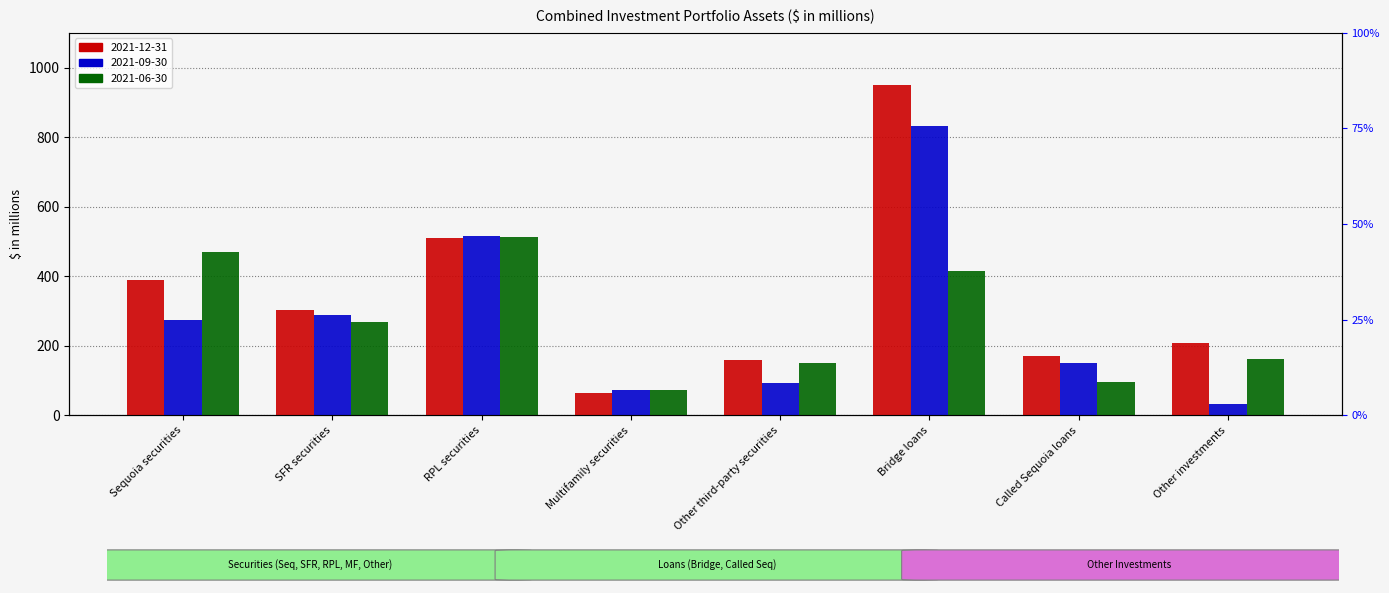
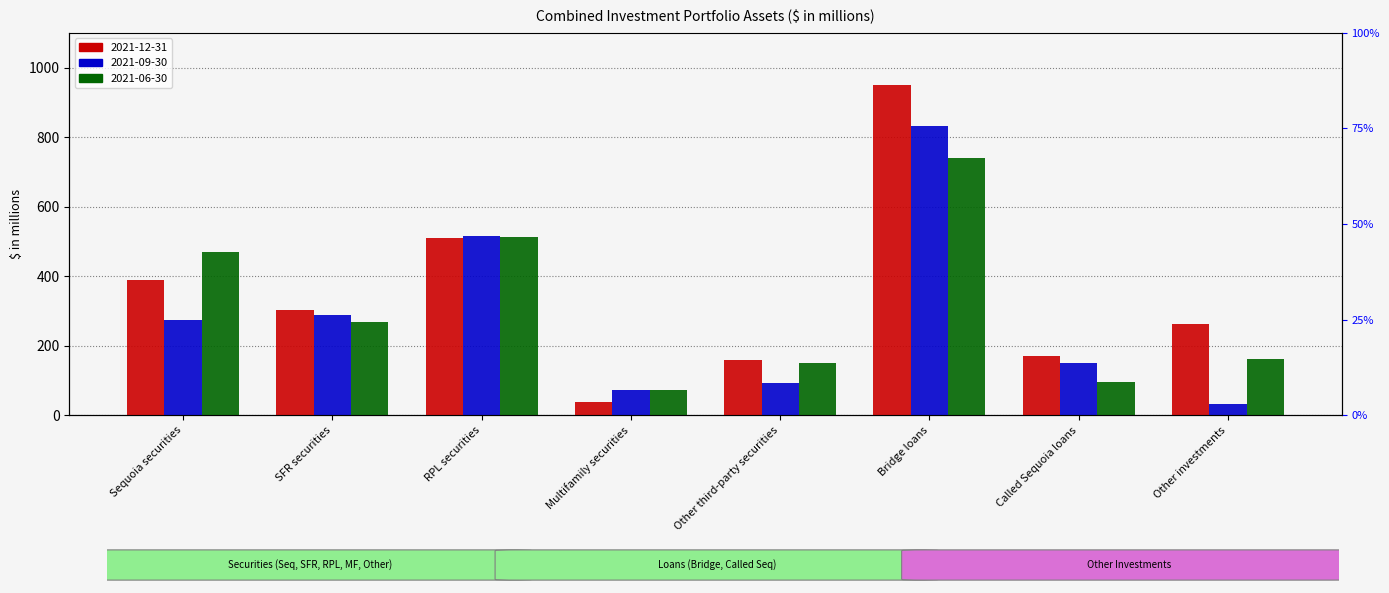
  {
    "2021-12-31": {
      "Sequoia securities": 390,
      "SFR securities": 300,
      "RPL securities": 510,
-     "Multifamily securities": 60,
+     "Multifamily securities": 40,
      "Other third-party securities": 160,
      "Bridge loans": 950,
      "Called Sequoia loans": 170,
-     "Other investments": 210
+     "Other investments": 260
    },
    "2021-09-30": {
      "Sequoia securities": 280,
      "SFR securities": 290,
      "RPL securities": 520,
      "Multifamily securities": 70,
      "Other third-party securities": 90,
      "Bridge loans": 830,
      "Called Sequoia loans": 150,
      "Other investments": 30
    },
    "2021-06-30": {
      "Sequoia securities": 470,
      "SFR securities": 270,
      "RPL securities": 510,
      "Multifamily securities": 70,
      "Other third-party securities": 150,
-     "Bridge loans": 420,
+     "Bridge loans": 740,
      "Called Sequoia loans": 100,
      "Other investments": 160
    }
  }
